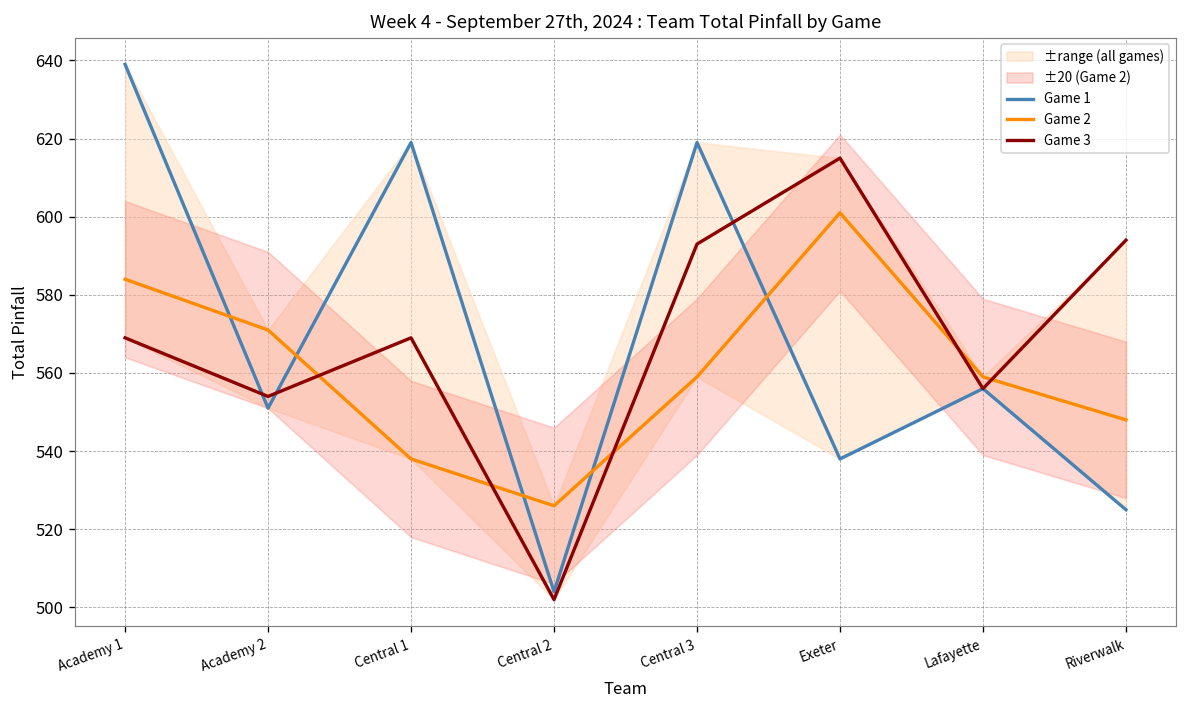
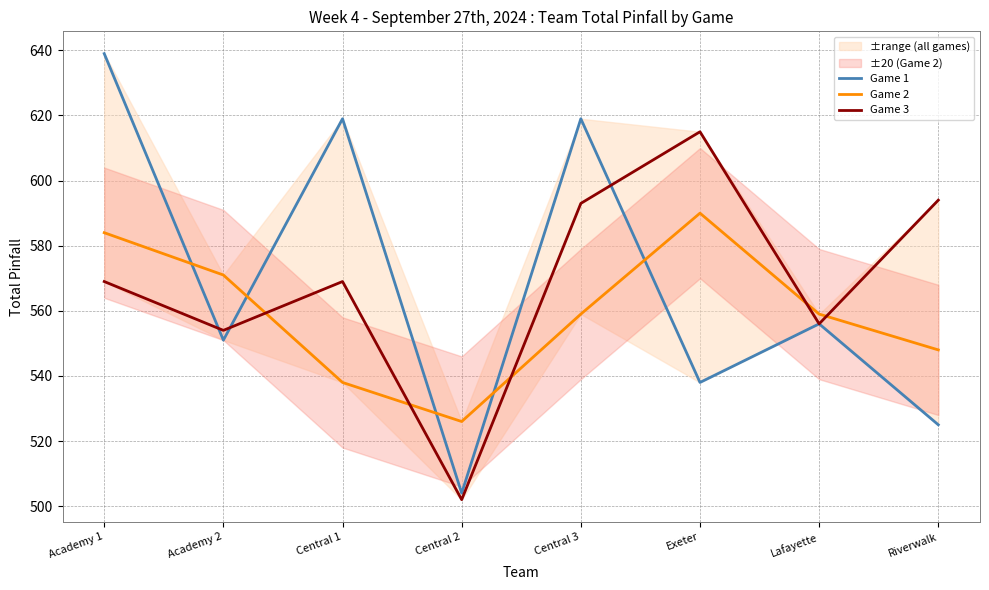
  {
    "Game 1": {
      "Academy 2": 551,
      "Central 2": 504,
      "Exeter": 538,
      "Riverwalk": 525
    },
    "Game 2": {
      "Academy 1": 584,
      "Central 1": 538,
      "Central 3": 559,
-     "Exeter": 601,
+     "Exeter": 590,
      "Riverwalk": 548
    },
    "Game 3": {
      "Academy 1": 569,
      "Academy 2": 554,
      "Central 1": 569,
      "Central 2": 502,
      "Central 3": 593
    }
  }
